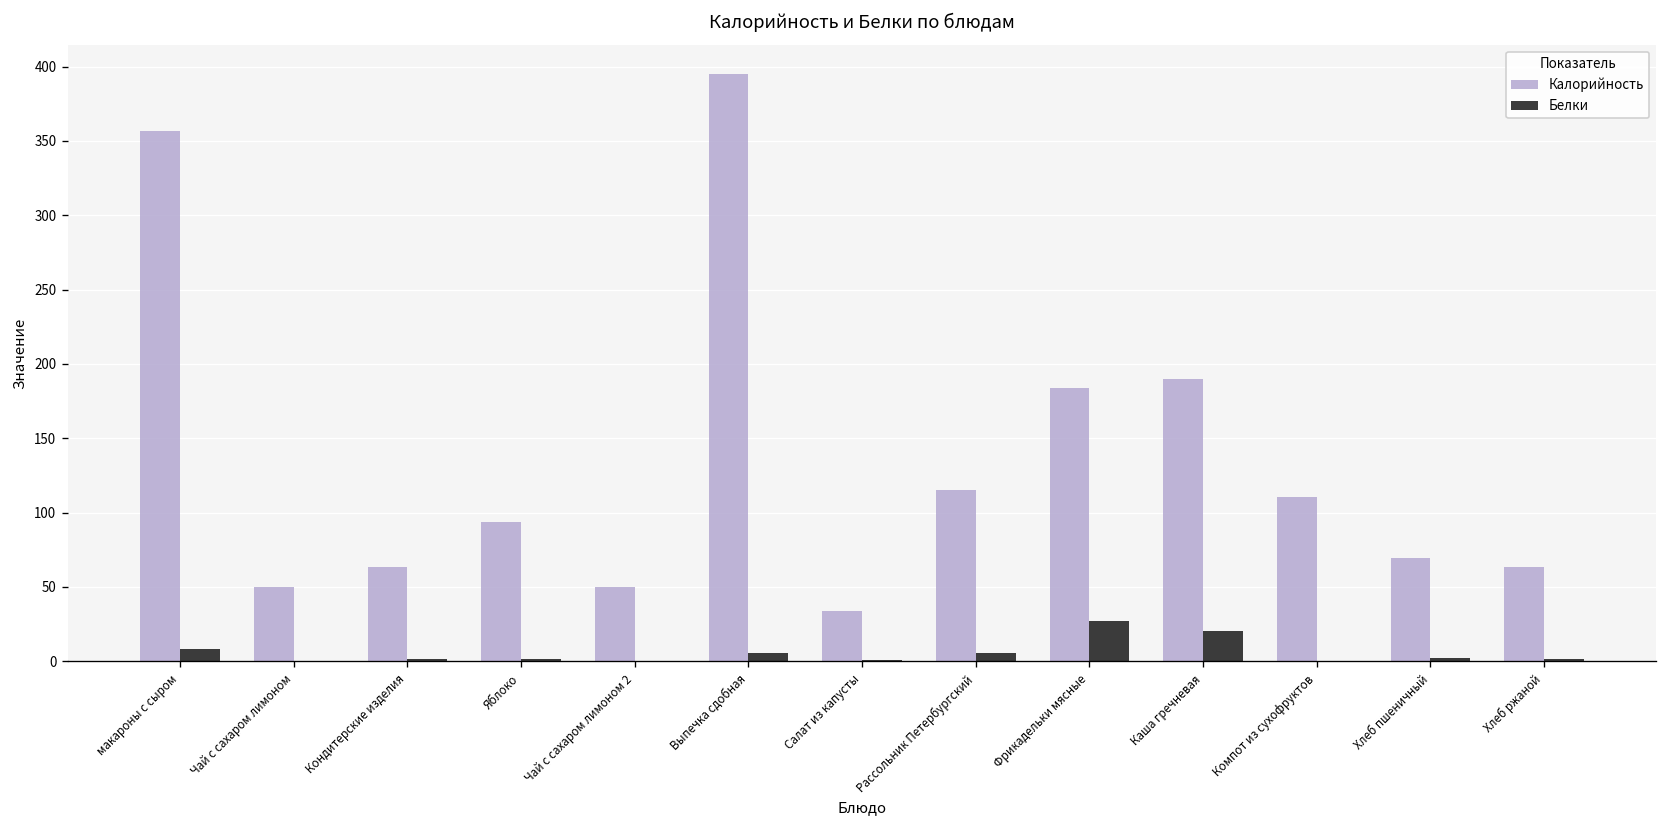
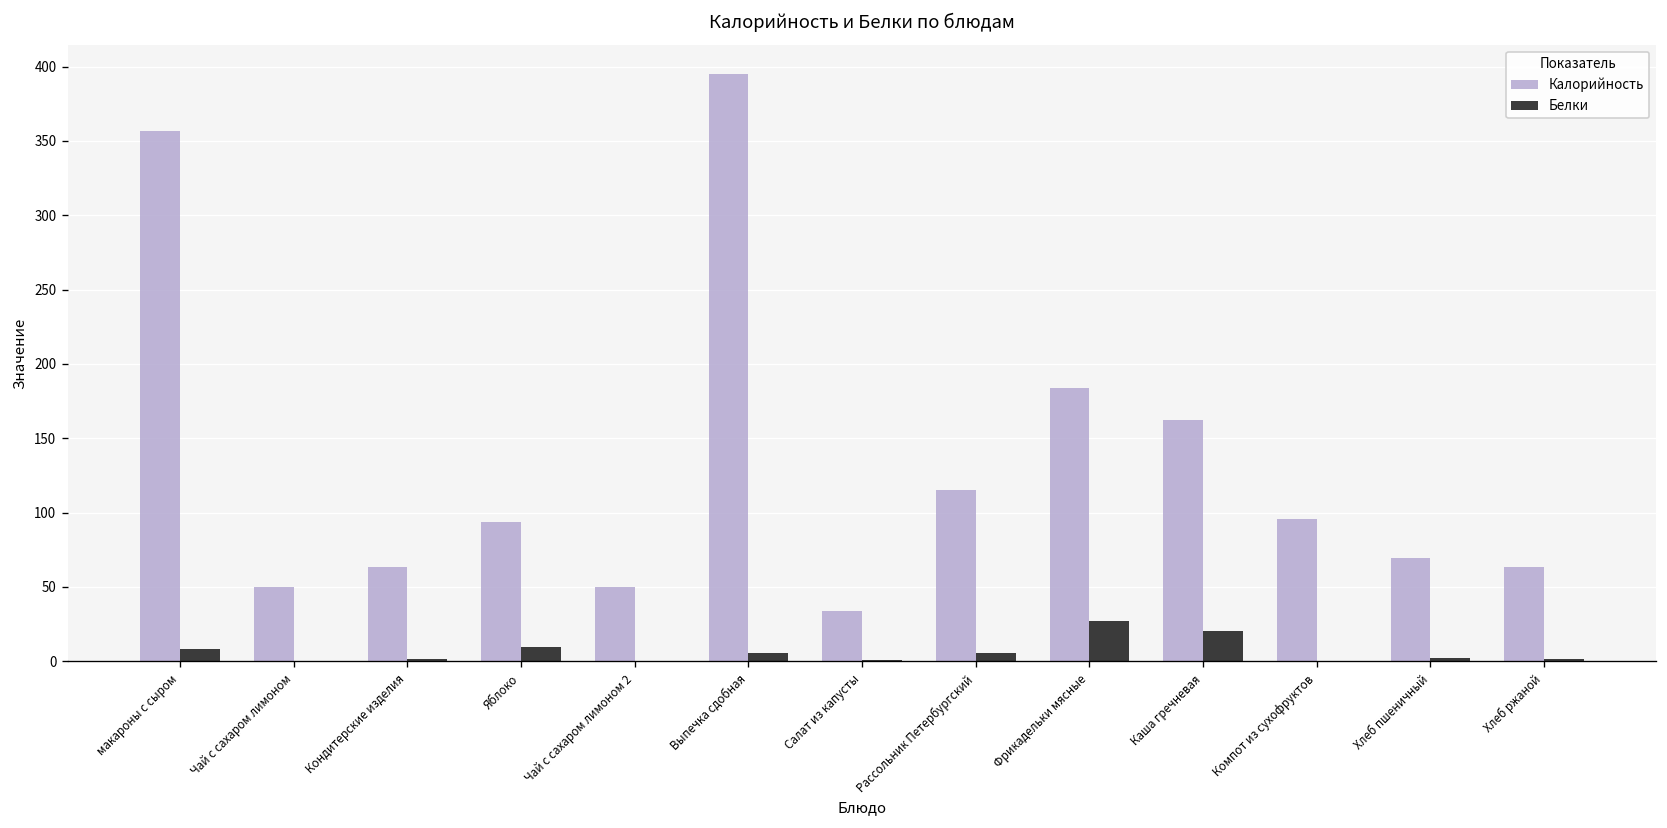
  {
    "Калорийность": {
      "макароны с сыром": 356,
      "Чай с сахаром лимоном": 50,
      "Кондитерские изделия": 63,
      "Яблоко": 94,
      "Чай с сахаром лимоном 2": 50,
      "Выпечка сдобная": 395,
      "Салат из капусты": 34,
      "Рассольник Петербургский": 115,
      "Фрикадельки мясные": 184,
-     "Каша гречневая": 190,
-     "Компот из сухофруктов": 110,
+     "Каша гречневая": 162,
+     "Компот из сухофруктов": 96,
      "Хлеб пшеничный": 69,
      "Хлеб ржаной": 64
    },
    "Белки": {
      "макароны с сыром": 9,
-     "Яблоко": 2,
+     "Яблоко": 10,
      "Чай с сахаром лимоном 2": 0,
      "Выпечка сдобная": 6,
      "Рассольник Петербургский": 5,
      "Фрикадельки мясные": 27,
      "Каша гречневая": 21,
      "Хлеб пшеничный": 2
    }
  }
